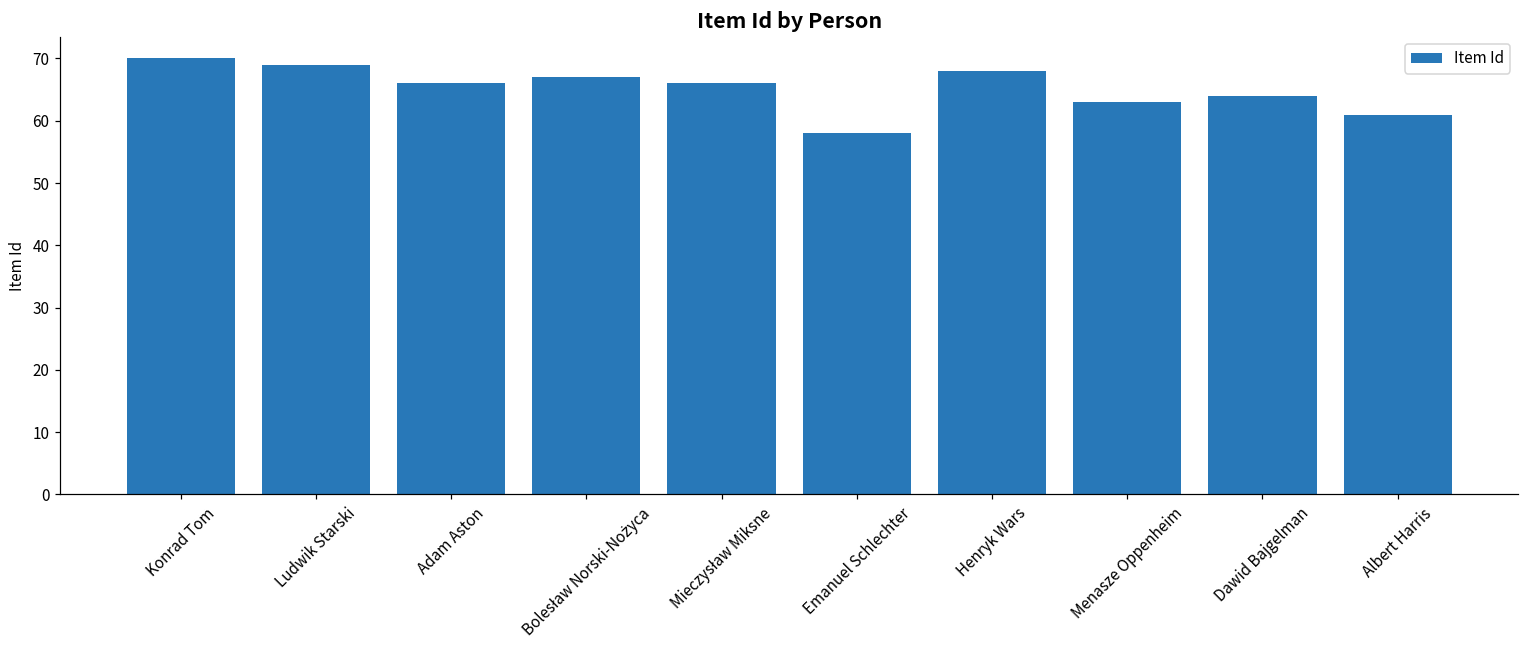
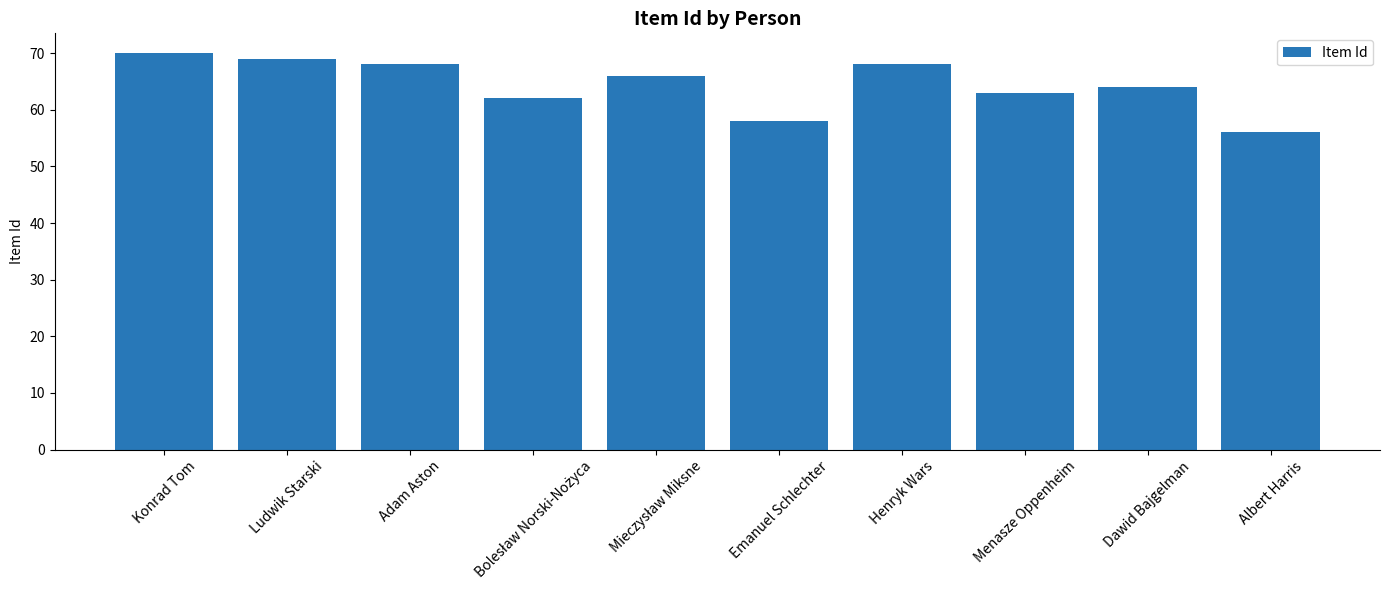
  {
    "Konrad Tom": 70,
    "Ludwik Starski": 69,
-   "Adam Aston": 66,
-   "Bolesław Norski-Nożyca": 67,
+   "Adam Aston": 68,
+   "Bolesław Norski-Nożyca": 62,
    "Mieczysław Miksne": 66,
    "Emanuel Schlechter": 58,
    "Henryk Wars": 68,
    "Menasze Oppenheim": 63,
    "Dawid Bajgelman": 64,
-   "Albert Harris": 61
+   "Albert Harris": 56
  }
